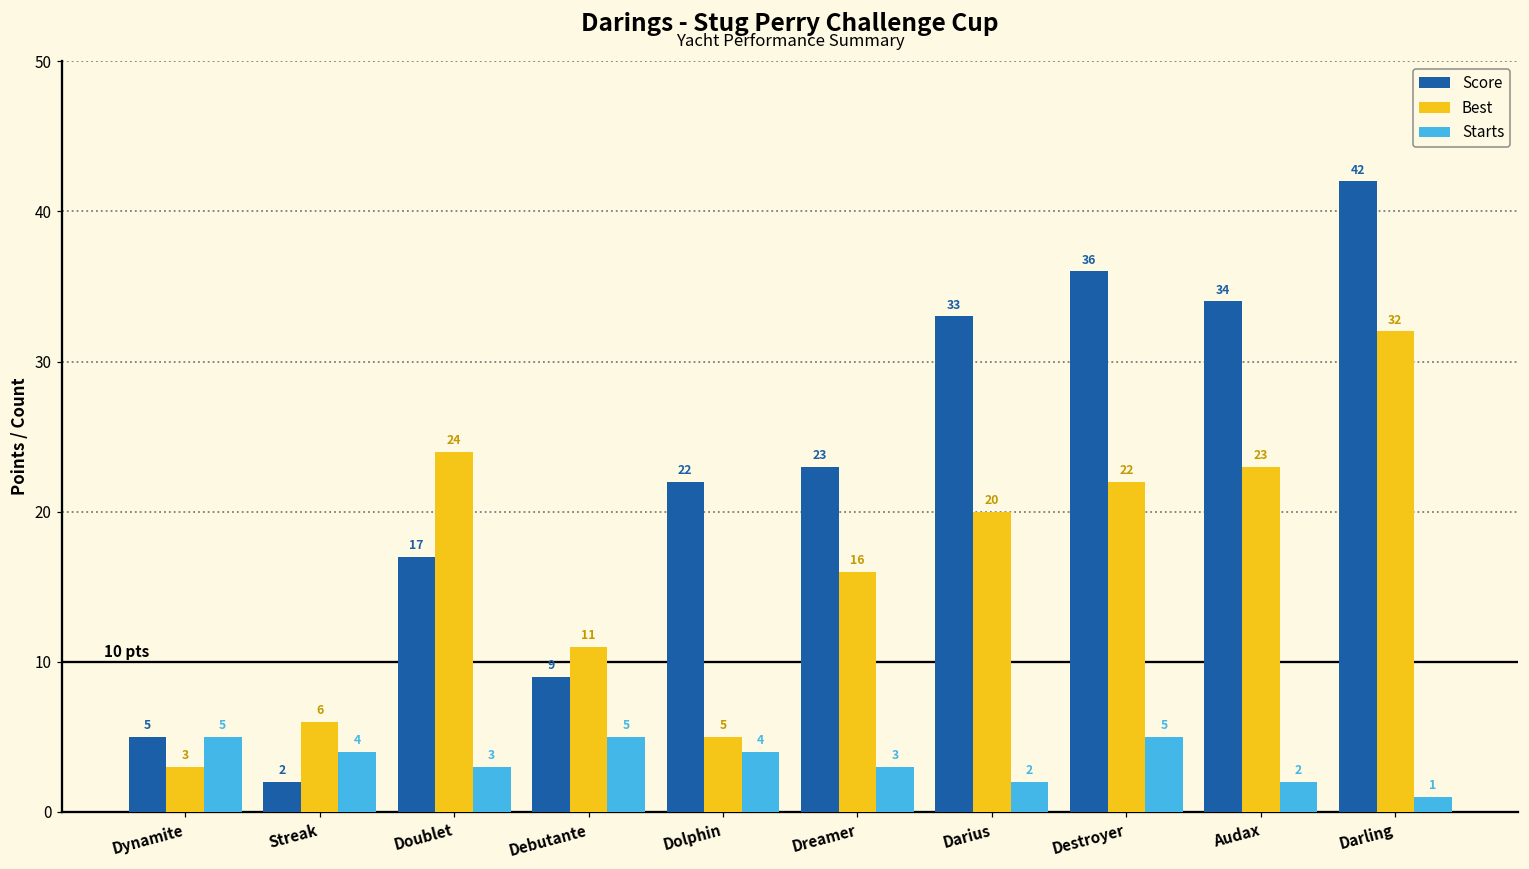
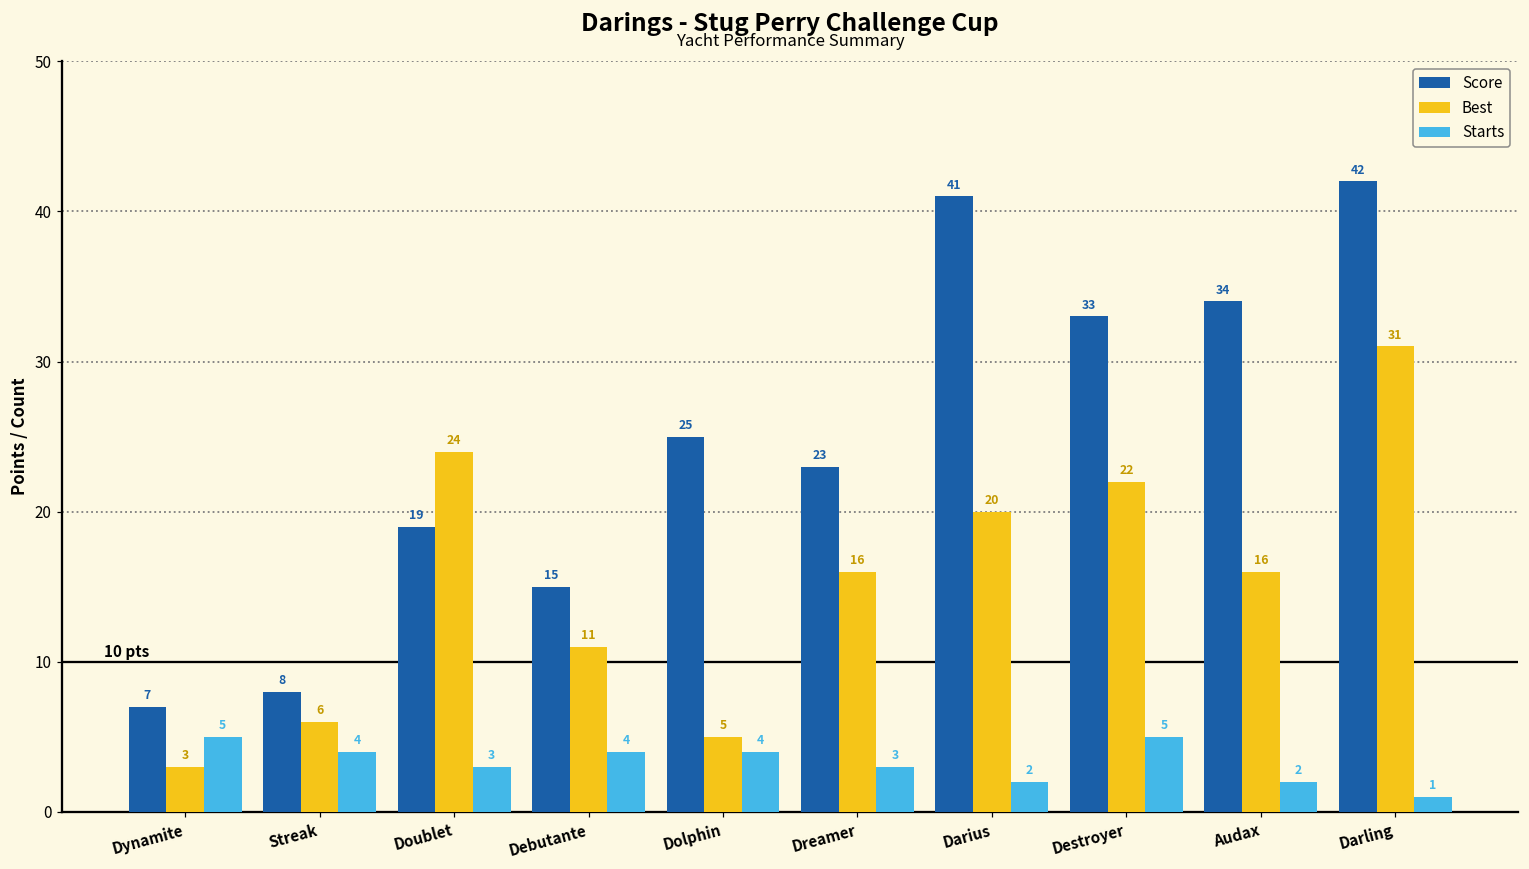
  {
    "Score": {
-     "Dynamite": 5,
-     "Streak": 2,
-     "Doublet": 17,
-     "Debutante": 9,
-     "Dolphin": 22,
+     "Dynamite": 7,
+     "Streak": 8,
+     "Doublet": 19,
+     "Debutante": 15,
+     "Dolphin": 25,
      "Dreamer": 23,
-     "Darius": 33,
-     "Destroyer": 36,
+     "Darius": 41,
+     "Destroyer": 33,
      "Audax": 34,
      "Darling": 42
    },
    "Best": {
      "Dynamite": 3,
      "Streak": 6,
      "Doublet": 24,
      "Debutante": 11,
      "Dolphin": 5,
      "Dreamer": 16,
      "Darius": 20,
      "Destroyer": 22,
-     "Audax": 23,
-     "Darling": 32
+     "Audax": 16,
+     "Darling": 31
    },
    "Starts": {
      "Dynamite": 5,
      "Streak": 4,
      "Doublet": 3,
-     "Debutante": 5,
+     "Debutante": 4,
      "Dolphin": 4,
      "Dreamer": 3,
      "Darius": 2,
      "Destroyer": 5,
      "Audax": 2,
      "Darling": 1
    }
  }
